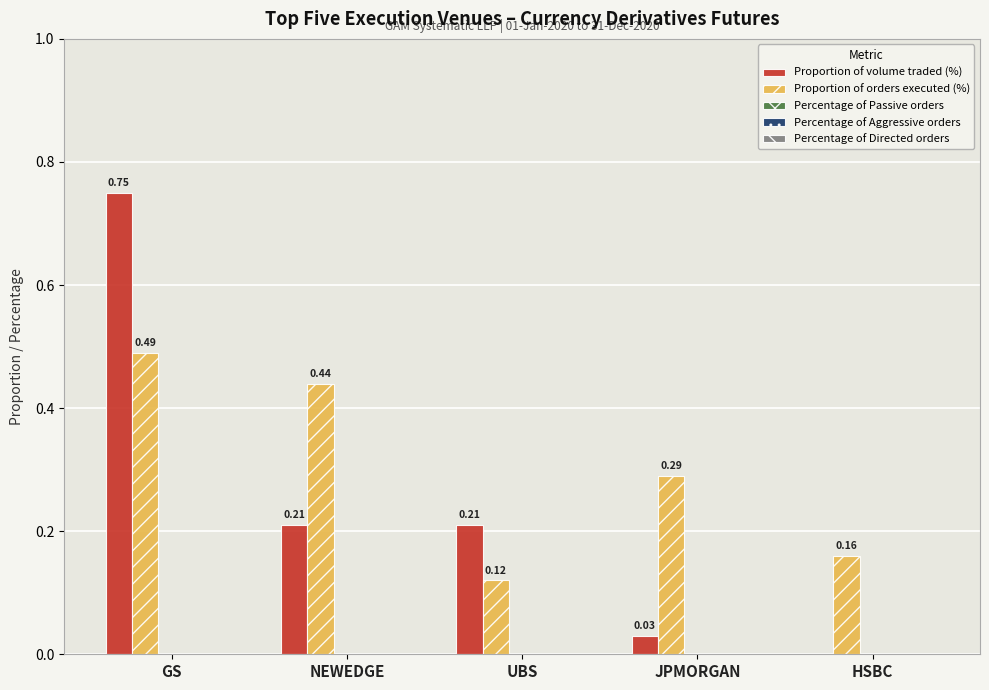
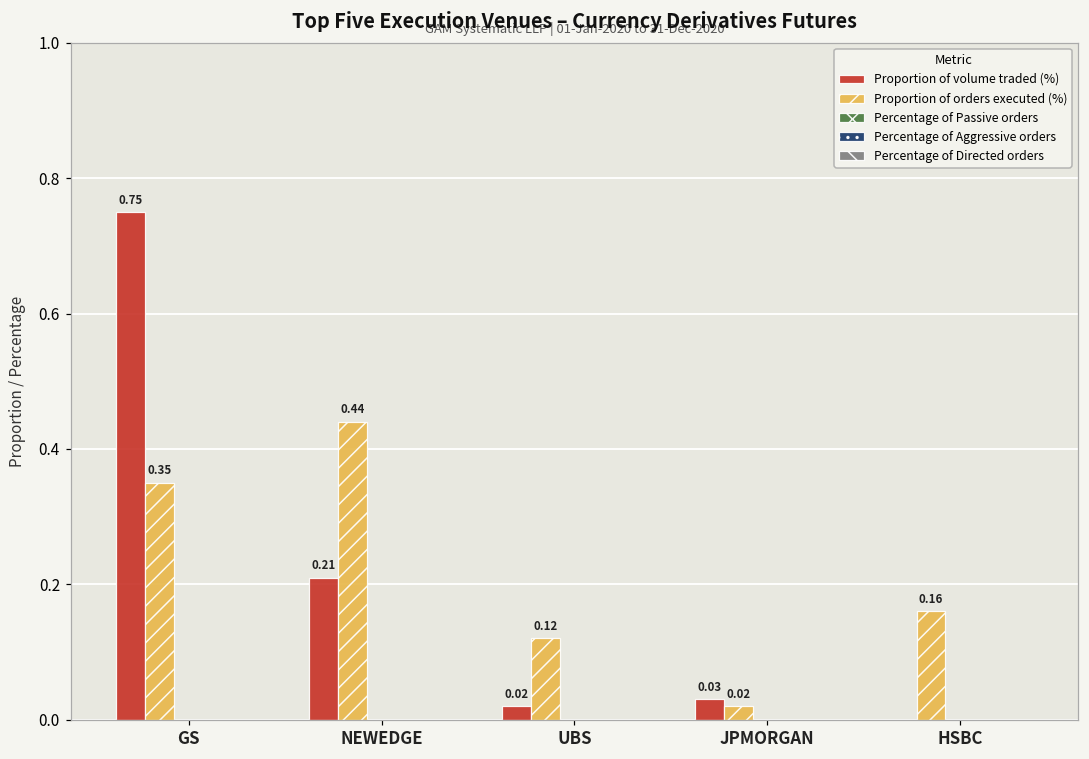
  {
    "Proportion of volume traded (%)": {
      "GS": 0.75,
      "NEWEDGE": 0.21,
-     "UBS": 0.21,
+     "UBS": 0.02,
      "JPMORGAN": 0.03
    },
    "Proportion of orders executed (%)": {
-     "GS": 0.49,
+     "GS": 0.35,
      "NEWEDGE": 0.44,
      "UBS": 0.12,
-     "JPMORGAN": 0.29,
+     "JPMORGAN": 0.02,
      "HSBC": 0.16
    },
    "Percentage of Passive orders": {
      "GS": 0.00,
      "NEWEDGE": 0.00,
      "UBS": 0.00,
      "JPMORGAN": 0.00,
      "HSBC": 0.00
    },
    "Percentage of Aggressive orders": {
      "GS": 0.00,
      "NEWEDGE": 0.00,
      "UBS": 0.00,
      "JPMORGAN": 0.00,
      "HSBC": 0.00
    },
    "Percentage of Directed orders": {
      "GS": 0.00,
      "NEWEDGE": 0.00,
      "UBS": 0.00,
      "JPMORGAN": 0.00,
      "HSBC": 0.00
    }
  }
